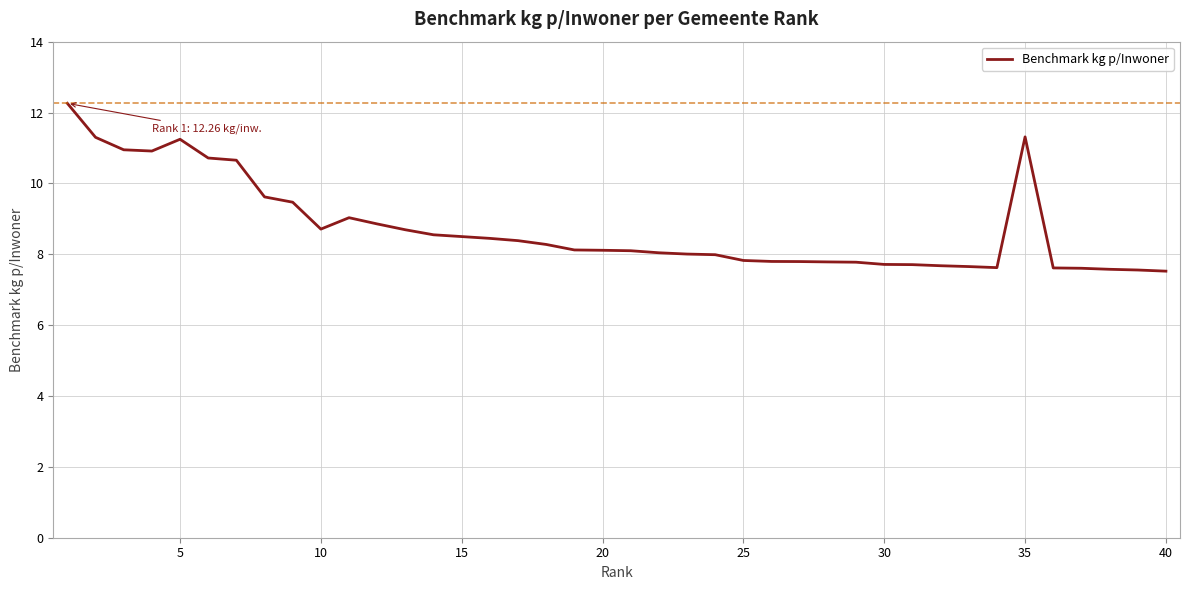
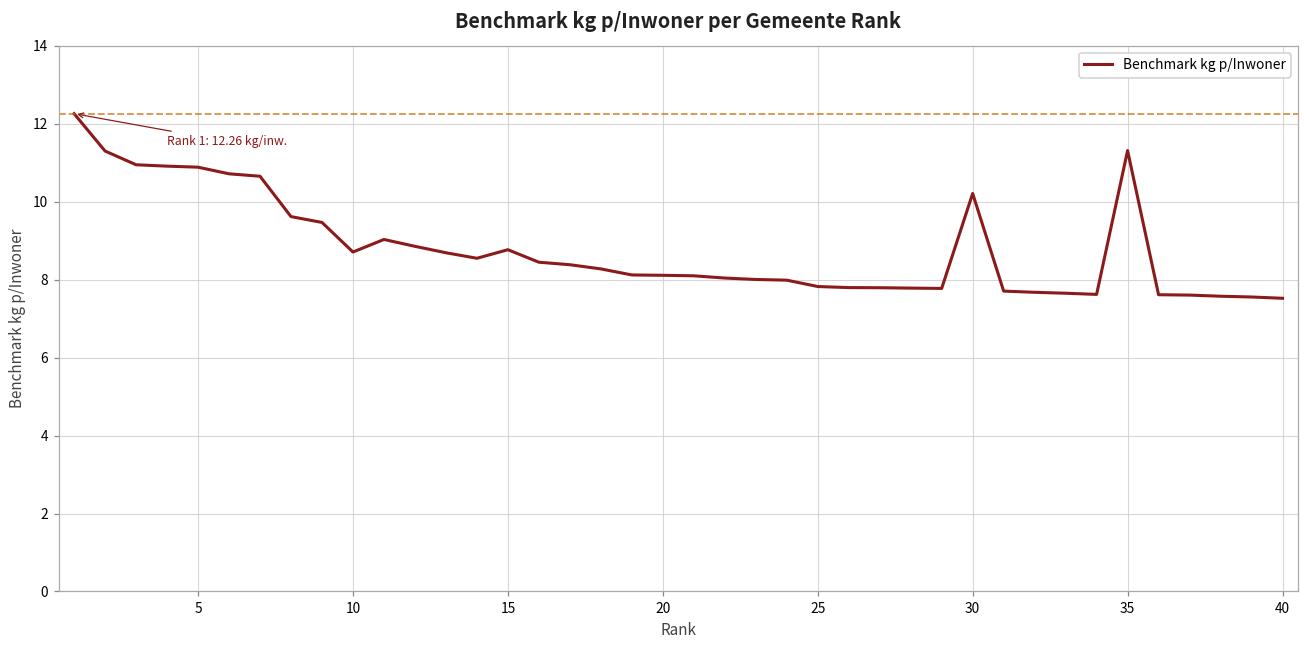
  {
-   "5": 11.2,
+   "5": 10.9,
    "10": 8.7,
-   "15": 8.5,
+   "15": 8.8,
    "20": 8.1,
    "25": 7.8,
-   "30": 7.7,
+   "30": 10.2,
    "35": 11.3,
    "40": 7.5
  }
